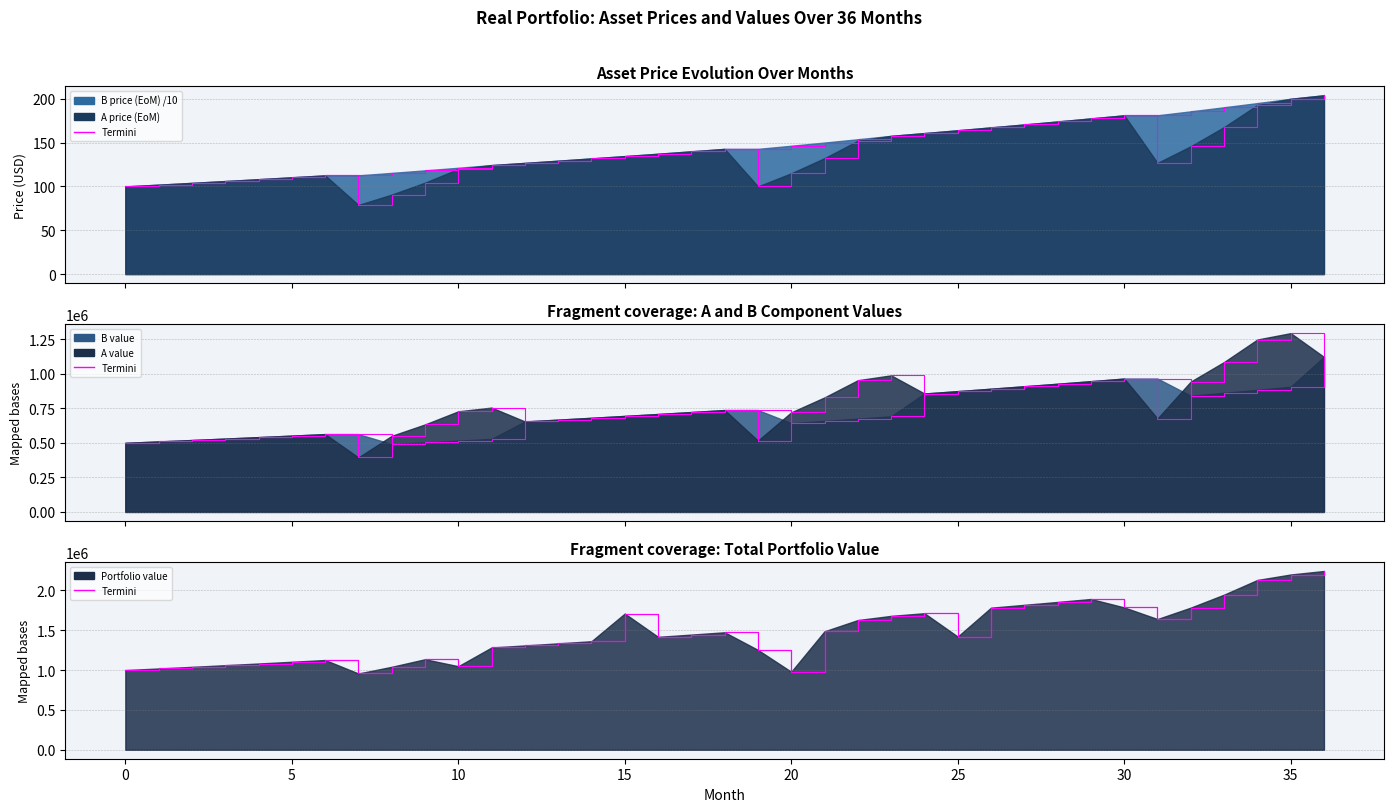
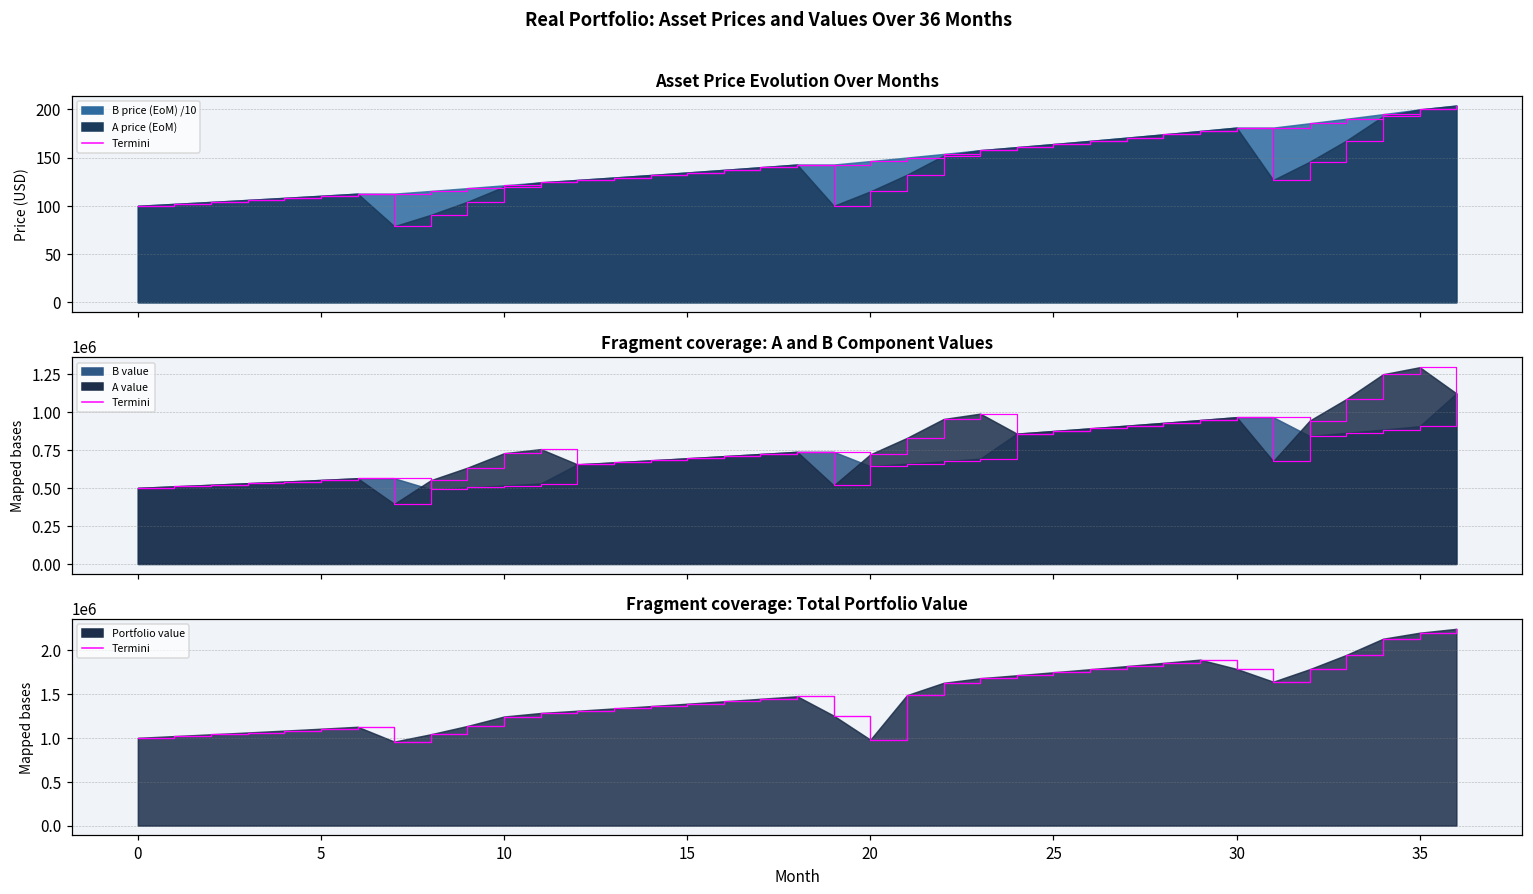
  {
    "Fragment coverage: Total Portfolio Value": {
      "0": 1000000,
      "5": 1100000,
-     "10": 1000000,
-     "15": 1700000,
+     "10": 1200000,
+     "15": 1400000,
      "20": 1000000,
-     "25": 1400000,
+     "25": 1700000,
      "30": 1800000,
      "35": 2200000
    }
  }
